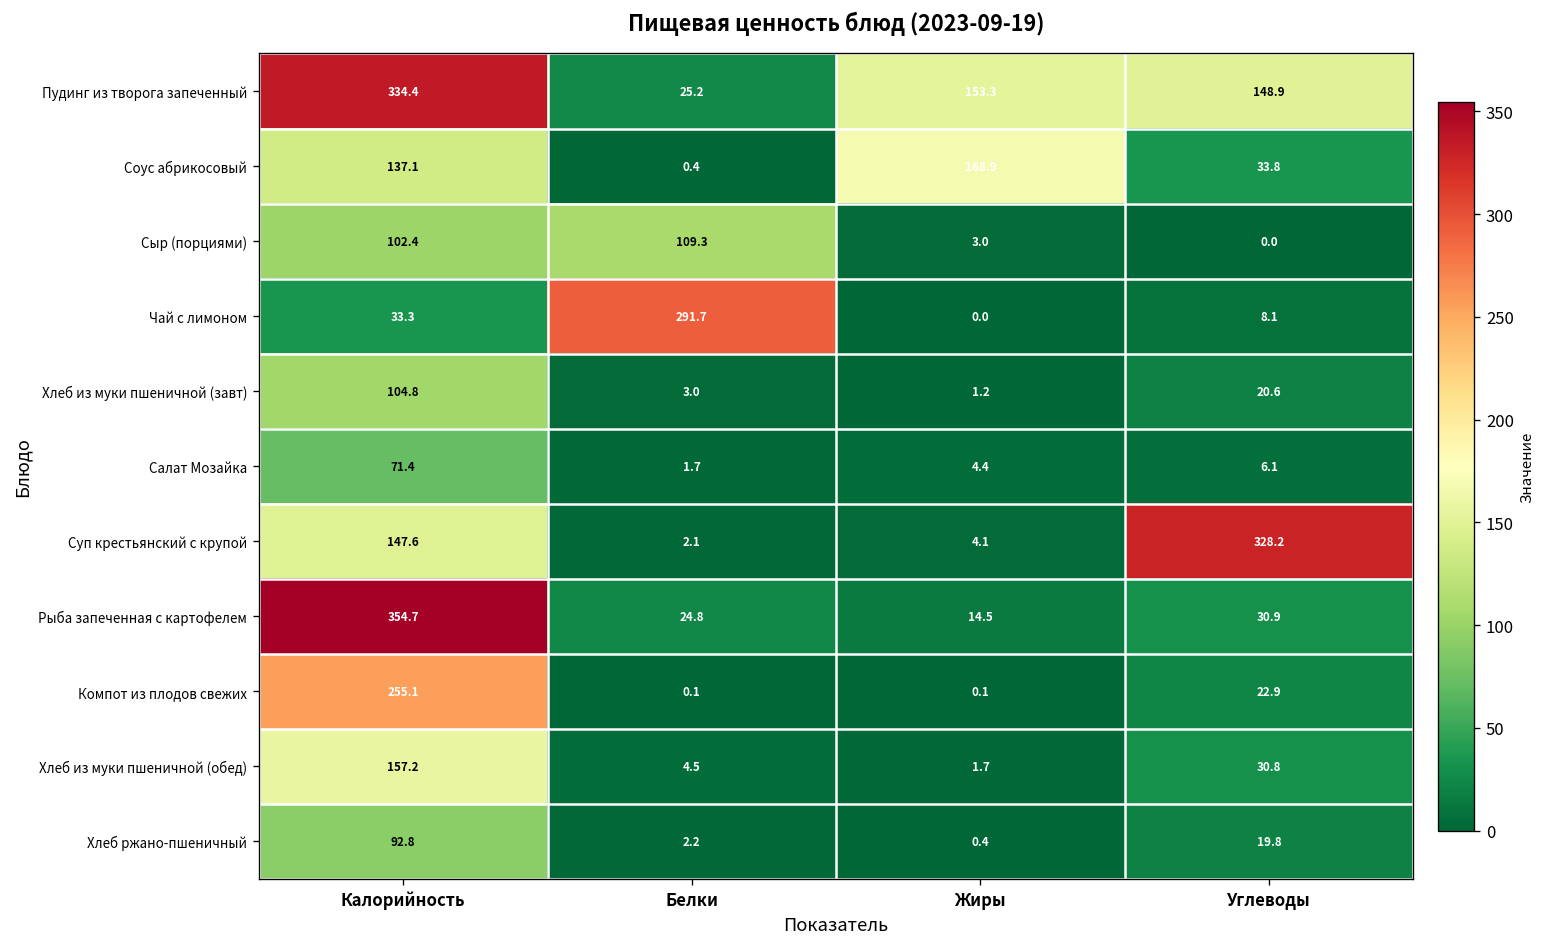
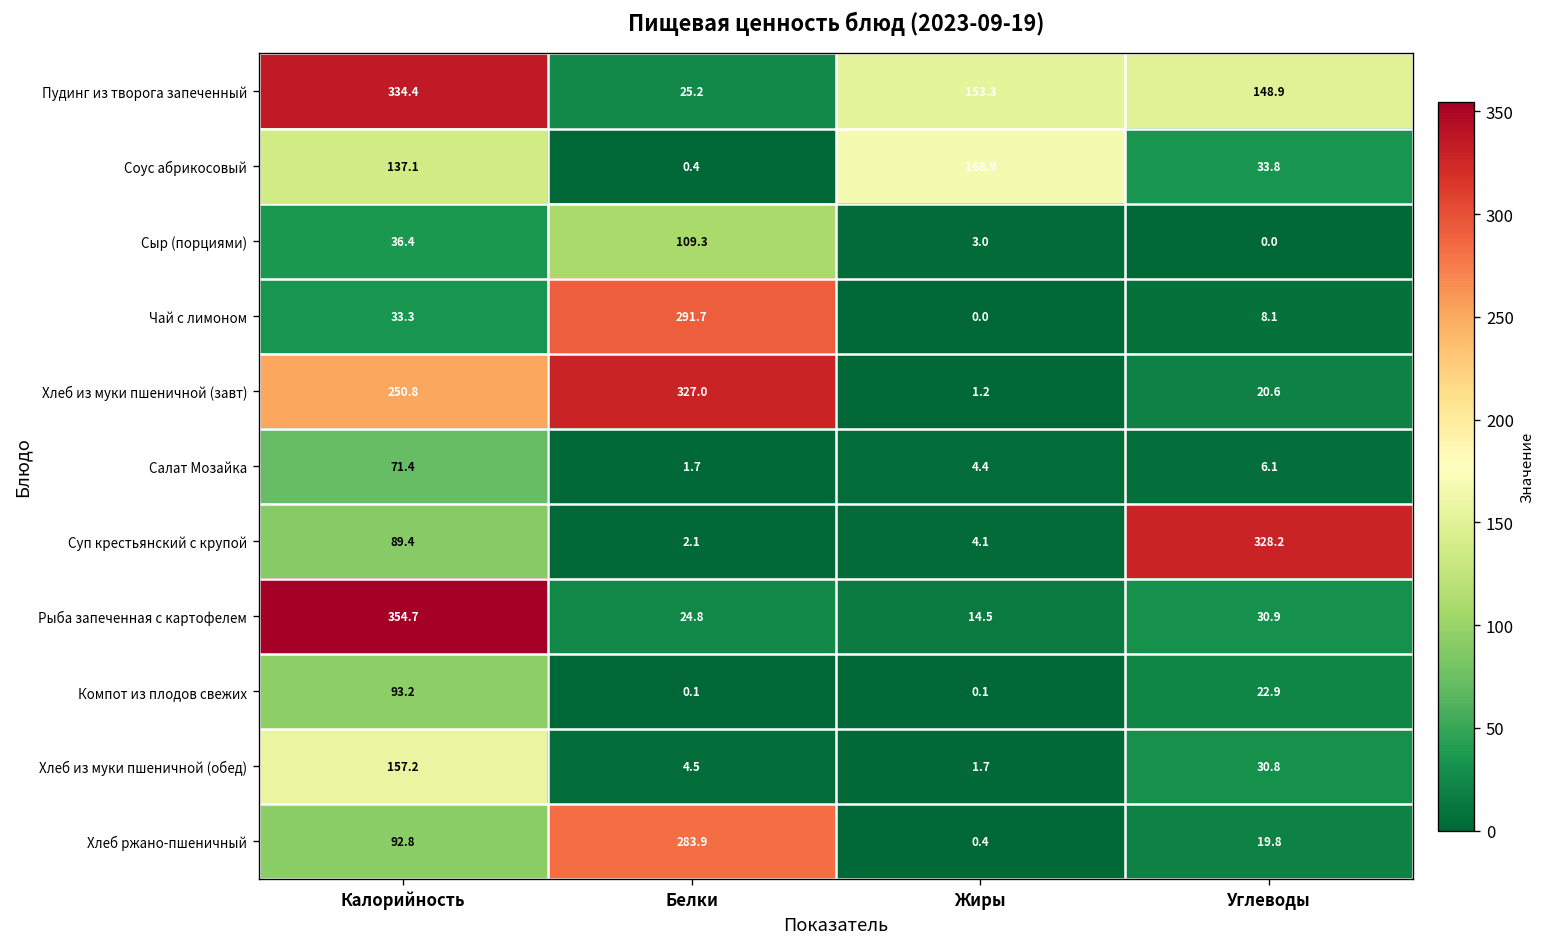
  {
    "Пудинг из творога запеченный": {
      "Калорийность": 334.4,
      "Белки": 25.2,
      "Жиры": 153.3,
      "Углеводы": 148.9
    },
    "Соус абрикосовый": {
      "Калорийность": 137.1,
      "Белки": 0.4,
      "Жиры": 168.9,
      "Углеводы": 33.8
    },
    "Сыр (порциями)": {
-     "Калорийность": 102.4,
+     "Калорийность": 36.4,
      "Белки": 109.3,
      "Жиры": 3.0,
      "Углеводы": 0.0
    },
    "Чай с лимоном": {
      "Калорийность": 33.3,
      "Белки": 291.7,
      "Жиры": 0.0,
      "Углеводы": 8.1
    },
    "Хлеб из муки пшеничной (завт)": {
-     "Калорийность": 104.8,
-     "Белки": 3.0,
+     "Калорийность": 250.8,
+     "Белки": 327.0,
      "Жиры": 1.2,
      "Углеводы": 20.6
    },
    "Салат Мозайка": {
      "Калорийность": 71.4,
      "Белки": 1.7,
      "Жиры": 4.4,
      "Углеводы": 6.1
    },
    "Суп крестьянский с крупой": {
-     "Калорийность": 147.6,
+     "Калорийность": 89.4,
      "Белки": 2.1,
      "Жиры": 4.1,
      "Углеводы": 328.2
    },
    "Рыба запеченная с картофелем": {
      "Калорийность": 354.7,
      "Белки": 24.8,
      "Жиры": 14.5,
      "Углеводы": 30.9
    },
    "Компот из плодов свежих": {
-     "Калорийность": 255.1,
+     "Калорийность": 93.2,
      "Белки": 0.1,
      "Жиры": 0.1,
      "Углеводы": 22.9
    },
    "Хлеб из муки пшеничной (обед)": {
      "Калорийность": 157.2,
      "Белки": 4.5,
      "Жиры": 1.7,
      "Углеводы": 30.8
    },
    "Хлеб ржано-пшеничный": {
      "Калорийность": 92.8,
-     "Белки": 2.2,
+     "Белки": 283.9,
      "Жиры": 0.4,
      "Углеводы": 19.8
    }
  }
